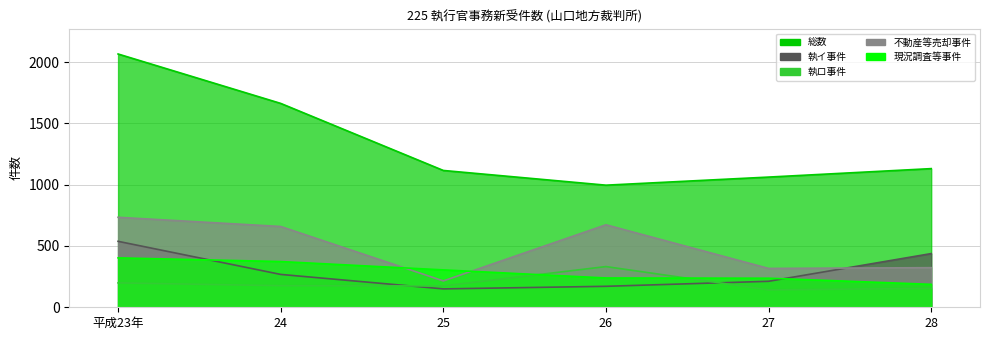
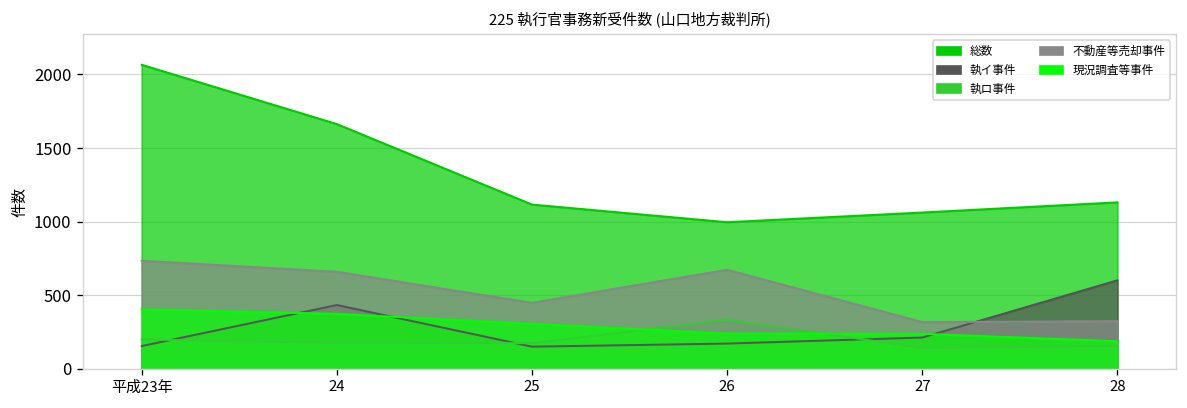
  {
    "執イ事件": {
-     "平成23年": 540,
-     "24": 270,
+     "平成23年": 150,
+     "24": 430,
      "25": 150,
      "26": 170,
      "27": 210,
-     "28": 440
+     "28": 600
    },
    "執ロ事件": {
      "平成23年": 200,
      "24": 180,
      "25": 170,
      "26": 330,
      "27": 140,
      "28": 150
    },
    "不動産等売却事件": {
      "平成23年": 730,
      "24": 660,
-     "25": 220,
+     "25": 450,
      "26": 670,
      "27": 320,
      "28": 320
    }
  }
